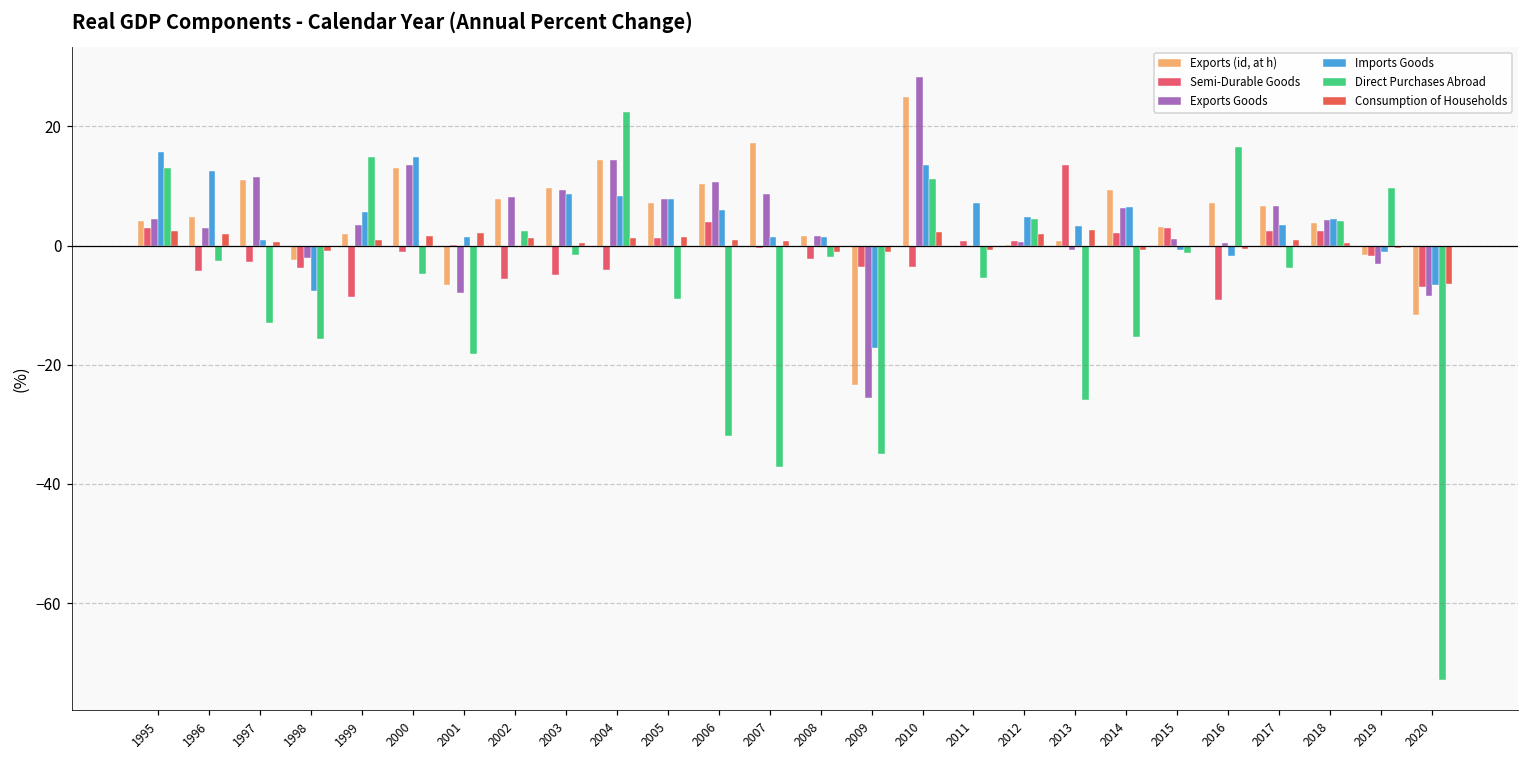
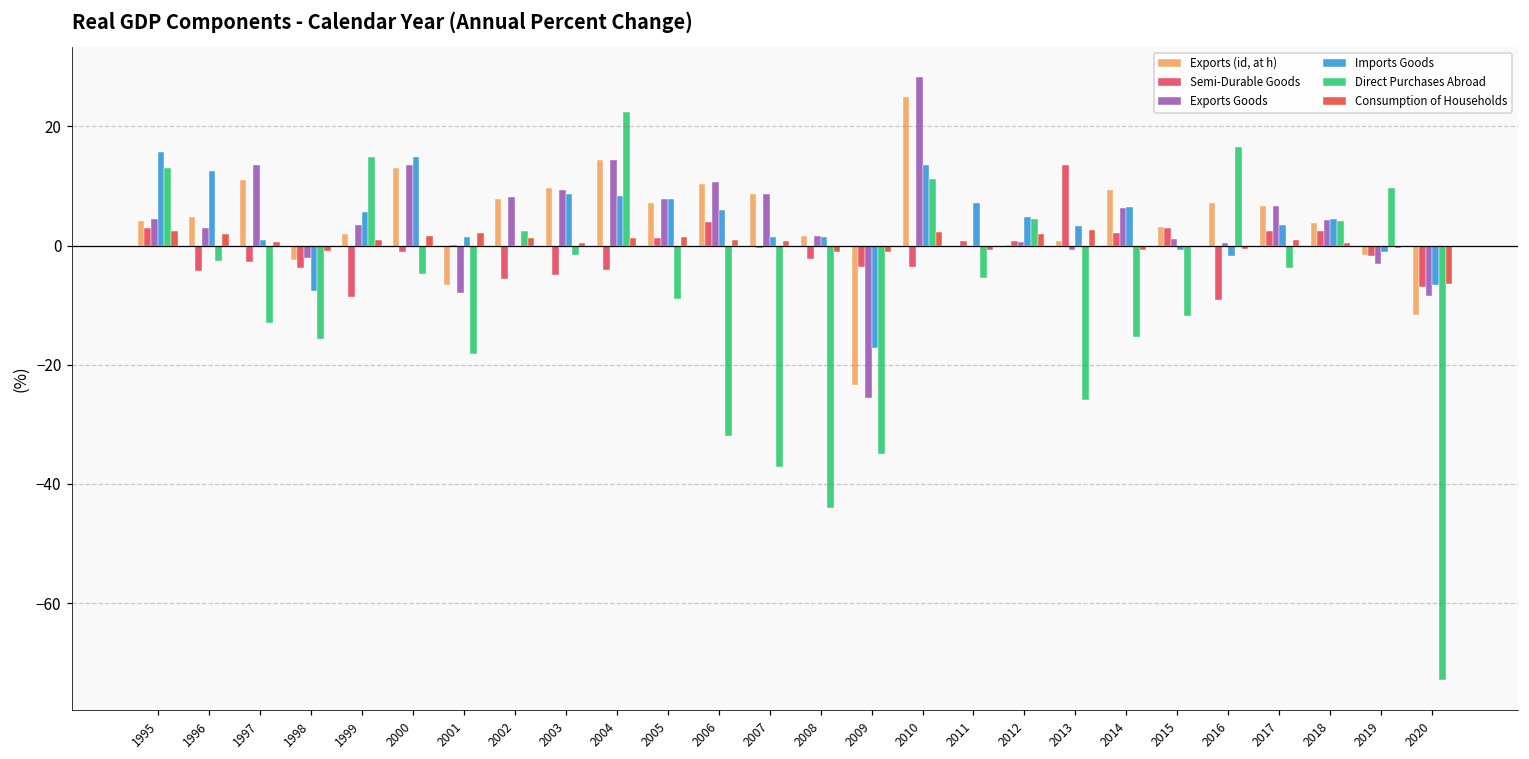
  {
    "Exports (id, at h)": {
      "1995": 4,
      "1996": 5,
      "1997": 11,
      "1998": -2,
      "1999": 2,
      "2000": 13,
      "2001": -7,
      "2002": 8,
      "2003": 10,
      "2004": 14,
      "2005": 7,
      "2006": 10,
-     "2007": 17,
+     "2007": 9,
      "2008": 2,
      "2009": -23,
      "2010": 25,
      "2013": 1,
      "2014": 9,
      "2015": 3,
      "2016": 7,
      "2017": 7,
      "2018": 4,
      "2019": -2,
      "2020": -12
    },
    "Exports Goods": {
      "1995": 4,
      "1996": 3,
-     "1997": 12,
+     "1997": 14,
      "1998": -2,
      "1999": 4,
      "2000": 14,
      "2001": -8,
      "2002": 8,
      "2003": 9,
      "2004": 14,
      "2005": 8,
      "2006": 11,
      "2007": 9,
      "2008": 2,
      "2009": -26,
      "2010": 28,
      "2011": 0,
      "2012": 1,
      "2013": -1,
      "2014": 6,
      "2015": 1,
      "2017": 7,
      "2018": 4,
      "2019": -3,
      "2020": -9
    },
    "Imports Goods": {
      "1995": 16,
      "1996": 13,
      "1997": 1,
      "1998": -8,
      "1999": 6,
      "2000": 15,
      "2001": 1,
      "2002": 0,
      "2003": 9,
      "2004": 8,
      "2005": 8,
      "2006": 6,
      "2007": 1,
      "2008": 1,
      "2009": -17,
      "2010": 14,
      "2011": 7,
      "2012": 5,
      "2013": 3,
      "2014": 7,
      "2015": -1,
      "2016": -2,
      "2017": 4,
      "2018": 4,
      "2019": -1,
      "2020": -7
    },
    "Direct Purchases Abroad": {
      "1995": 13,
      "1996": -3,
      "1997": -13,
      "1998": -16,
      "1999": 15,
      "2000": -5,
      "2001": -18,
      "2002": 2,
      "2003": -2,
      "2004": 23,
      "2005": -9,
      "2006": -32,
      "2007": -37,
-     "2008": -2,
+     "2008": -44,
      "2009": -35,
      "2010": 11,
      "2011": -6,
      "2012": 5,
      "2013": -26,
      "2014": -15,
-     "2015": -1,
+     "2015": -12,
      "2016": 17,
      "2017": -4,
      "2018": 4,
      "2019": 10,
      "2020": -73
    }
  }
